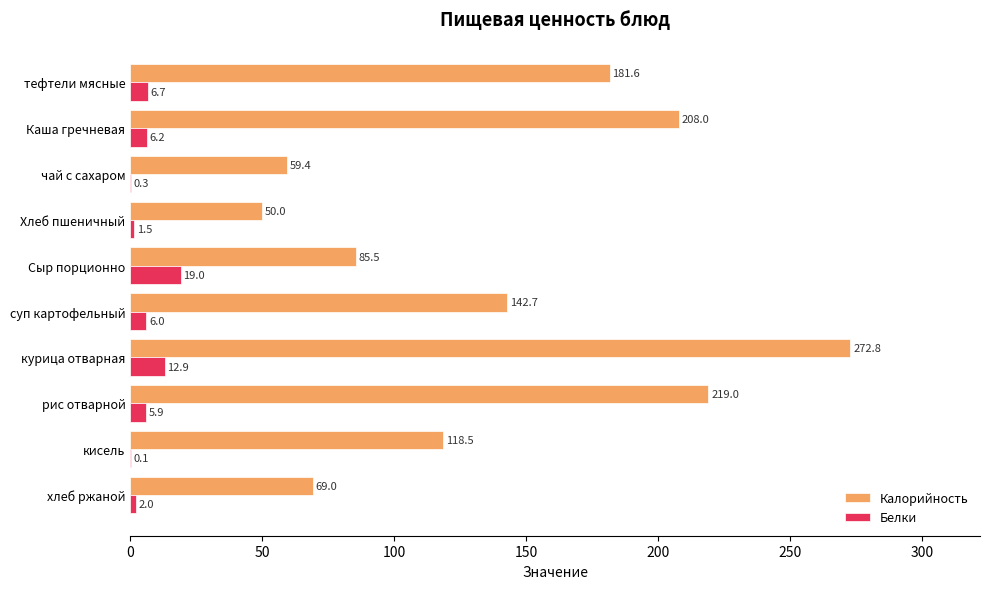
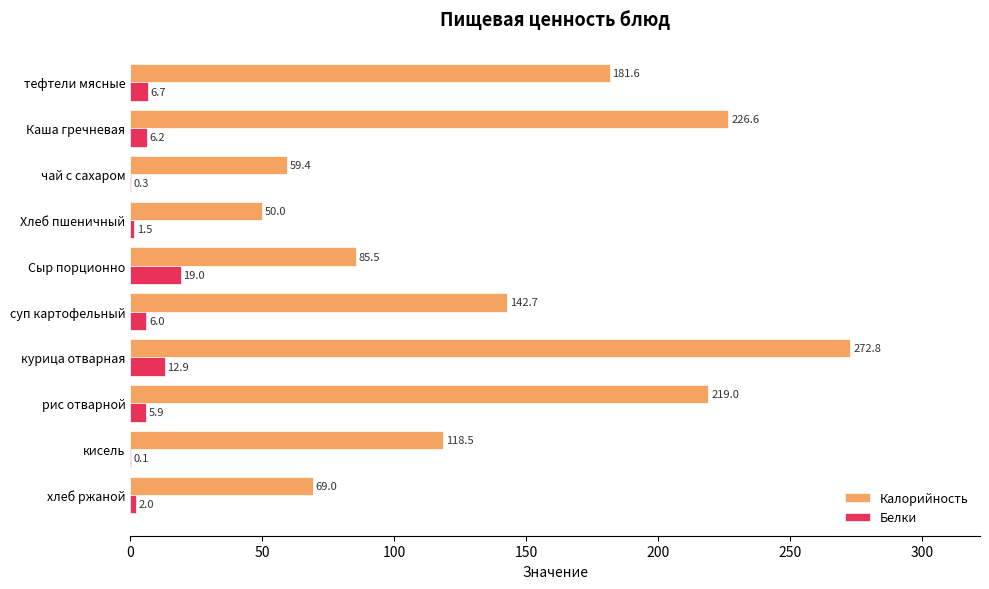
  {
    "Калорийность": {
      "тефтели мясные": 181.6,
-     "Каша гречневая": 208.0,
+     "Каша гречневая": 226.6,
      "чай с сахаром": 59.4,
      "Хлеб пшеничный": 50.0,
      "Сыр порционно": 85.5,
      "суп картофельный": 142.7,
      "курица отварная": 272.8,
      "рис отварной": 219.0,
      "кисель": 118.5,
      "хлеб ржаной": 69.0
    },
    "Белки": {
      "тефтели мясные": 6.7,
      "Каша гречневая": 6.2,
      "чай с сахаром": 0.3,
      "Хлеб пшеничный": 1.5,
      "Сыр порционно": 19.0,
      "суп картофельный": 6.0,
      "курица отварная": 12.9,
      "рис отварной": 5.9,
      "кисель": 0.1,
      "хлеб ржаной": 2.0
    }
  }
